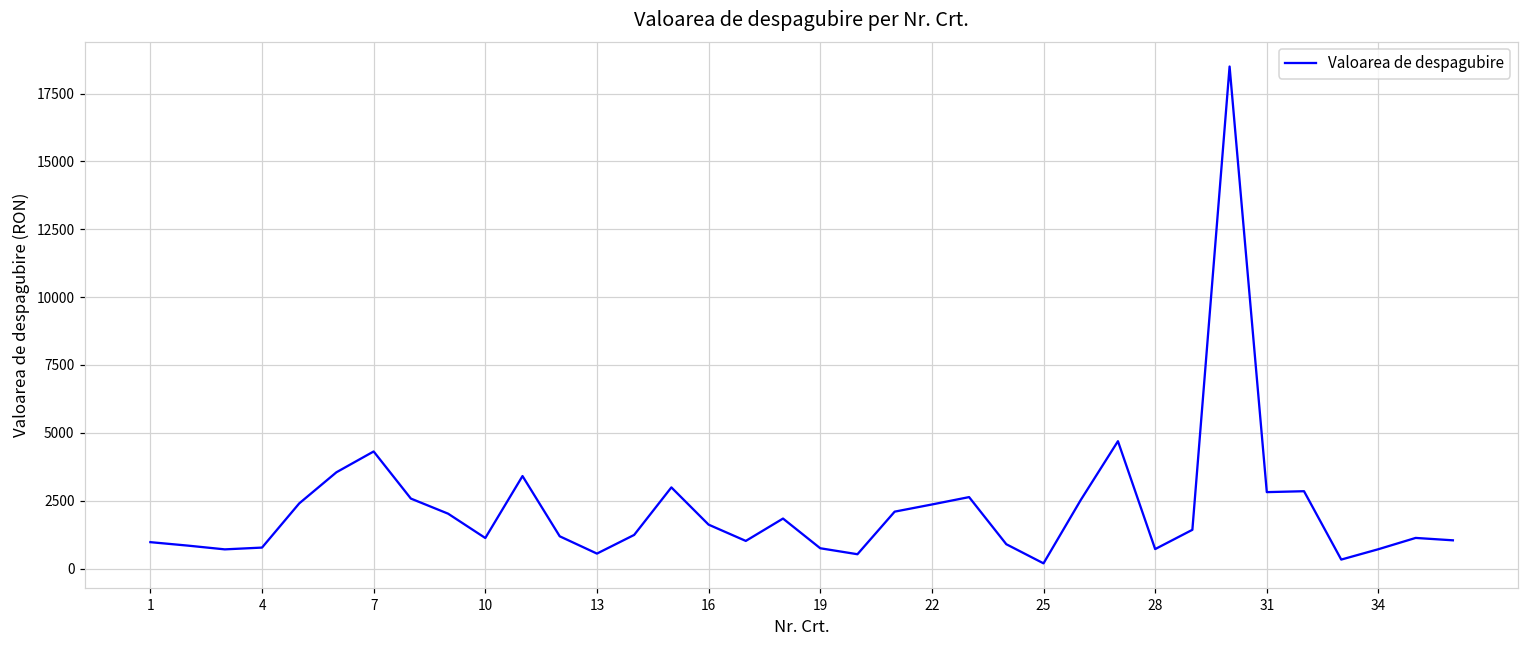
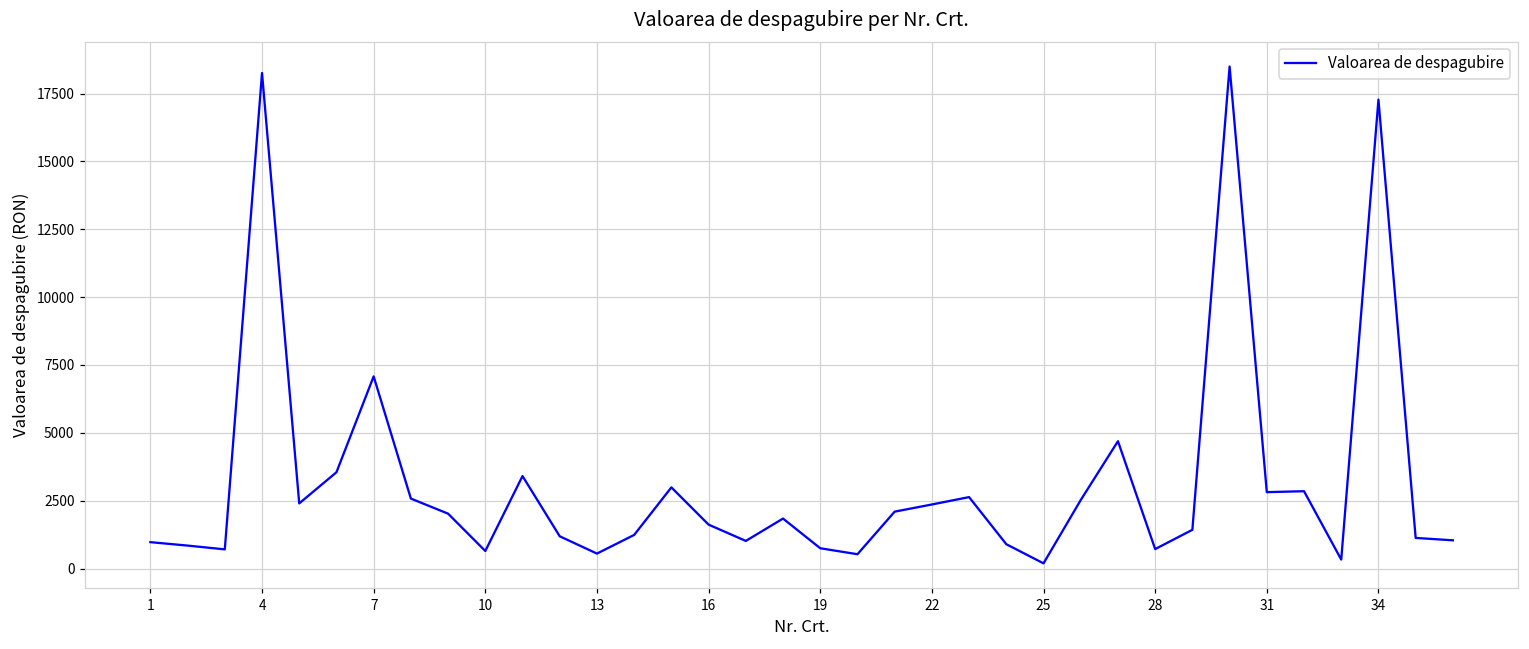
  {
    "1": 1000,
-   "4": 800,
-   "7": 4300,
-   "10": 1100,
+   "4": 18300,
+   "7": 7100,
+   "10": 600,
    "13": 600,
    "16": 1600,
    "19": 700,
    "22": 2400,
    "25": 200,
    "28": 700,
    "31": 2800,
-   "34": 700
+   "34": 17300
  }
